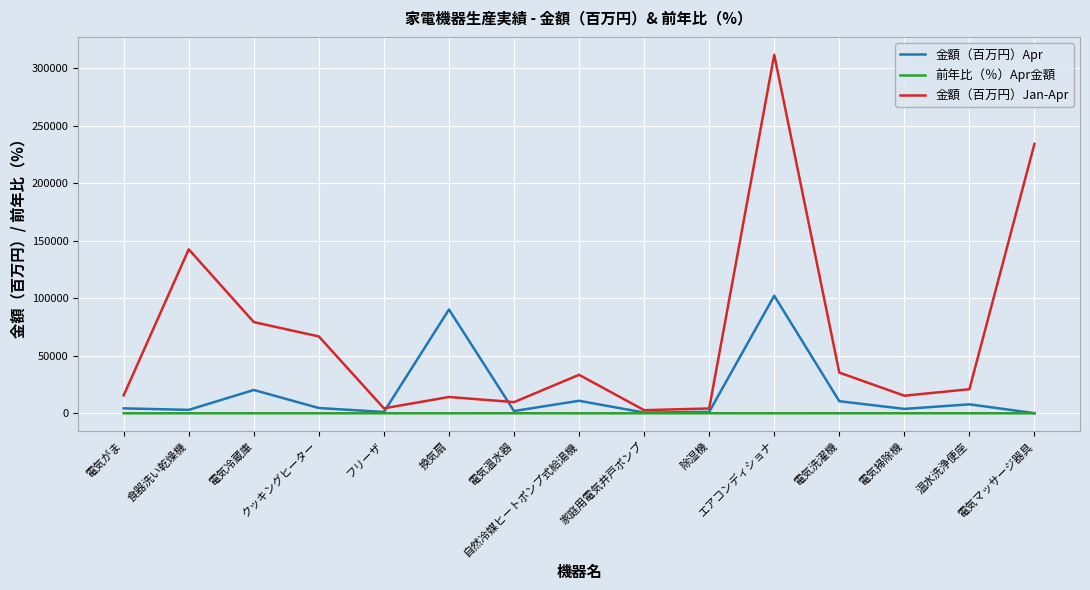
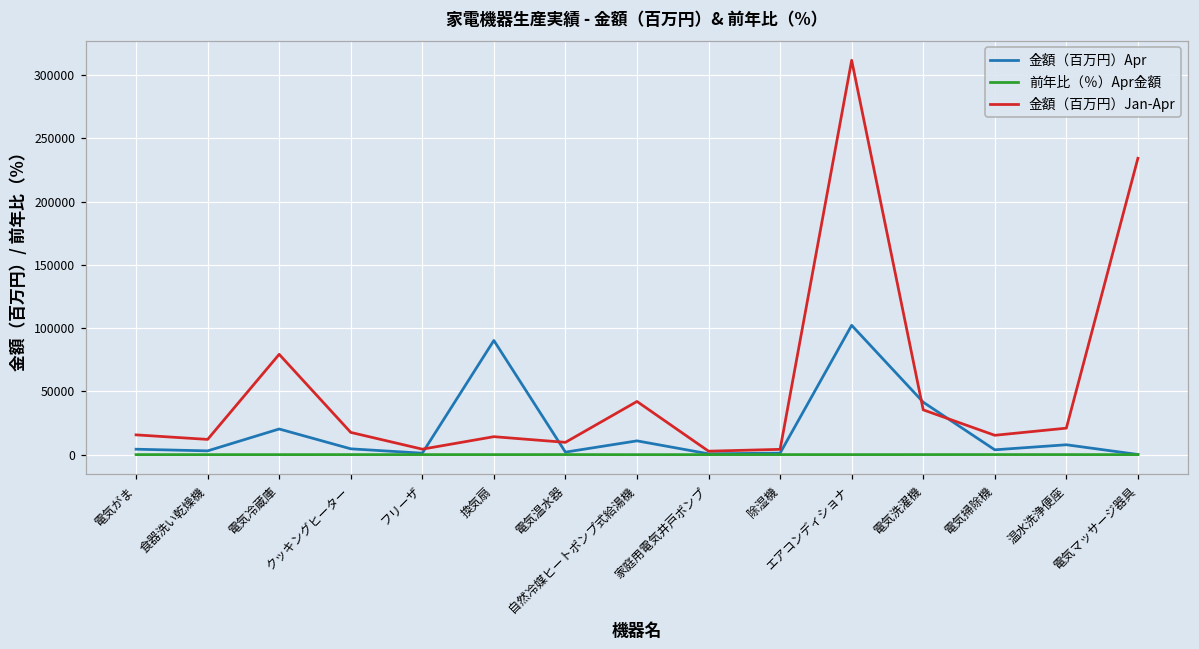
  {
    "金額（百万円）Apr": {
      "電気がま": 4000,
      "食器洗い乾燥機": 3000,
      "電気冷蔵庫": 20000,
      "クッキングヒーター": 5000,
      "換気扇": 90000,
      "自然冷媒ヒートポンプ式給湯機": 11000,
      "エアコンディショナ": 102000,
-     "電気洗濯機": 11000,
+     "電気洗濯機": 42000,
      "電気掃除機": 4000,
      "温水洗浄便座": 8000
    },
    "前年比（％）Apr金額": {
      "電気がま": 0,
      "食器洗い乾燥機": 0,
      "電気冷蔵庫": 0,
      "クッキングヒーター": 0,
      "換気扇": 0,
      "自然冷媒ヒートポンプ式給湯機": 0,
      "エアコンディショナ": 0,
      "電気洗濯機": 0,
      "電気掃除機": 0,
      "温水洗浄便座": 0
    },
    "金額（百万円）Jan-Apr": {
      "電気がま": 16000,
-     "食器洗い乾燥機": 143000,
+     "食器洗い乾燥機": 12000,
      "電気冷蔵庫": 79000,
-     "クッキングヒーター": 67000,
+     "クッキングヒーター": 18000,
      "フリーザ": 4000,
      "換気扇": 14000,
      "電気温水器": 10000,
-     "自然冷媒ヒートポンプ式給湯機": 34000,
+     "自然冷媒ヒートポンプ式給湯機": 42000,
      "除湿機": 4000,
      "エアコンディショナ": 312000,
      "電気洗濯機": 35000,
      "電気掃除機": 15000,
      "温水洗浄便座": 21000,
      "電気マッサージ器具": 234000
    }
  }
